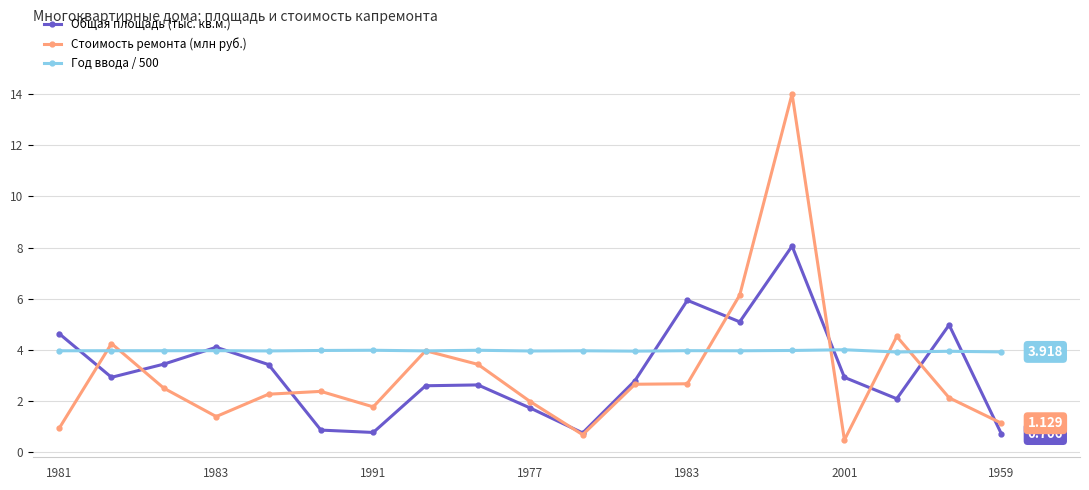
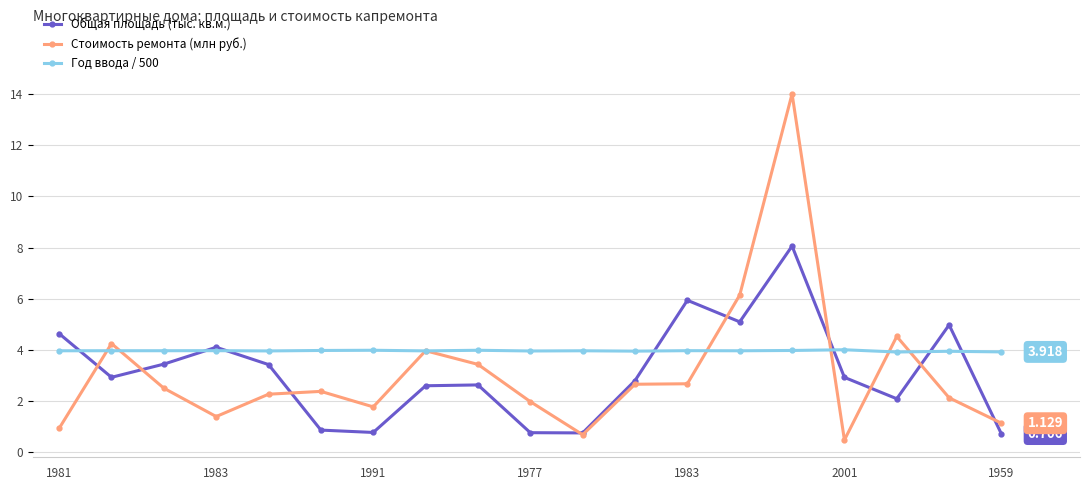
  {
    "Общая площадь (тыс. кв.м.)": {
-     "1977": 1.7,
+     "1977": 0.8,
      "2001": 2.9,
      "1959": 0.7
    },
    "Стоимость ремонта (млн руб.)": {
      "1977": 2.0,
      "2001": 0.5,
      "1959": 1.1
    },
    "Год ввода / 500": {
      "1977": 4.0,
      "2001": 4.0,
      "1959": 3.9
    }
  }
